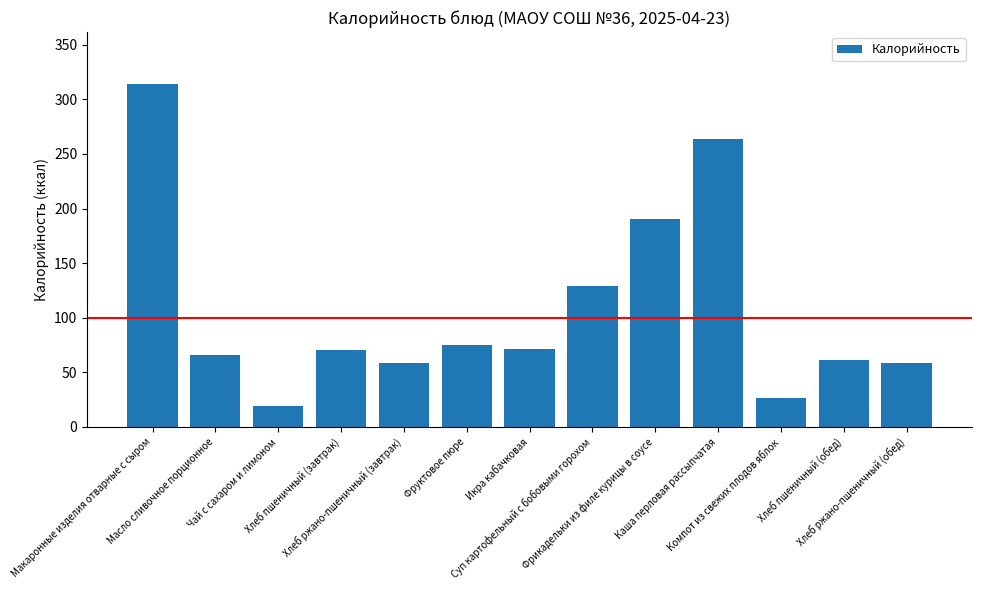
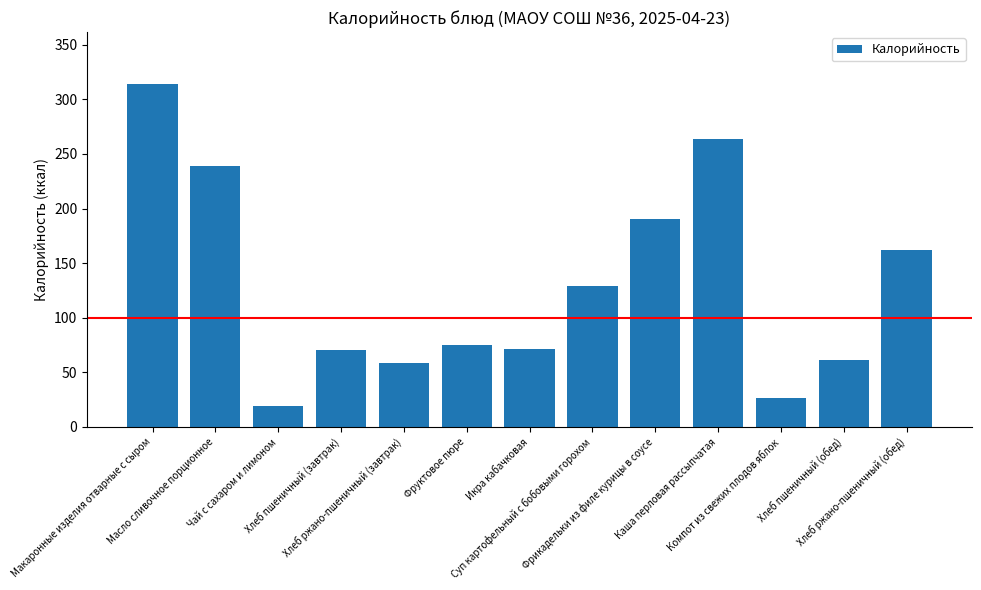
  {
    "Макаронные изделия отварные с сыром": 314,
-   "Масло сливочное порционное": 66,
+   "Масло сливочное порционное": 239,
    "Чай с сахаром и лимоном": 19,
    "Хлеб пшеничный (завтрак)": 70,
    "Хлеб ржано-пшеничный (завтрак)": 59,
    "Фруктовое пюре": 75,
    "Икра кабачковая": 72,
    "Суп картофельный с бобовыми горохом": 129,
    "Фрикадельки из филе курицы в соусе": 190,
    "Каша перловая рассыпчатая": 264,
    "Компот из свежих плодов яблок": 27,
    "Хлеб пшеничный (обед)": 62,
-   "Хлеб ржано-пшеничный (обед)": 59
+   "Хлеб ржано-пшеничный (обед)": 162
  }
